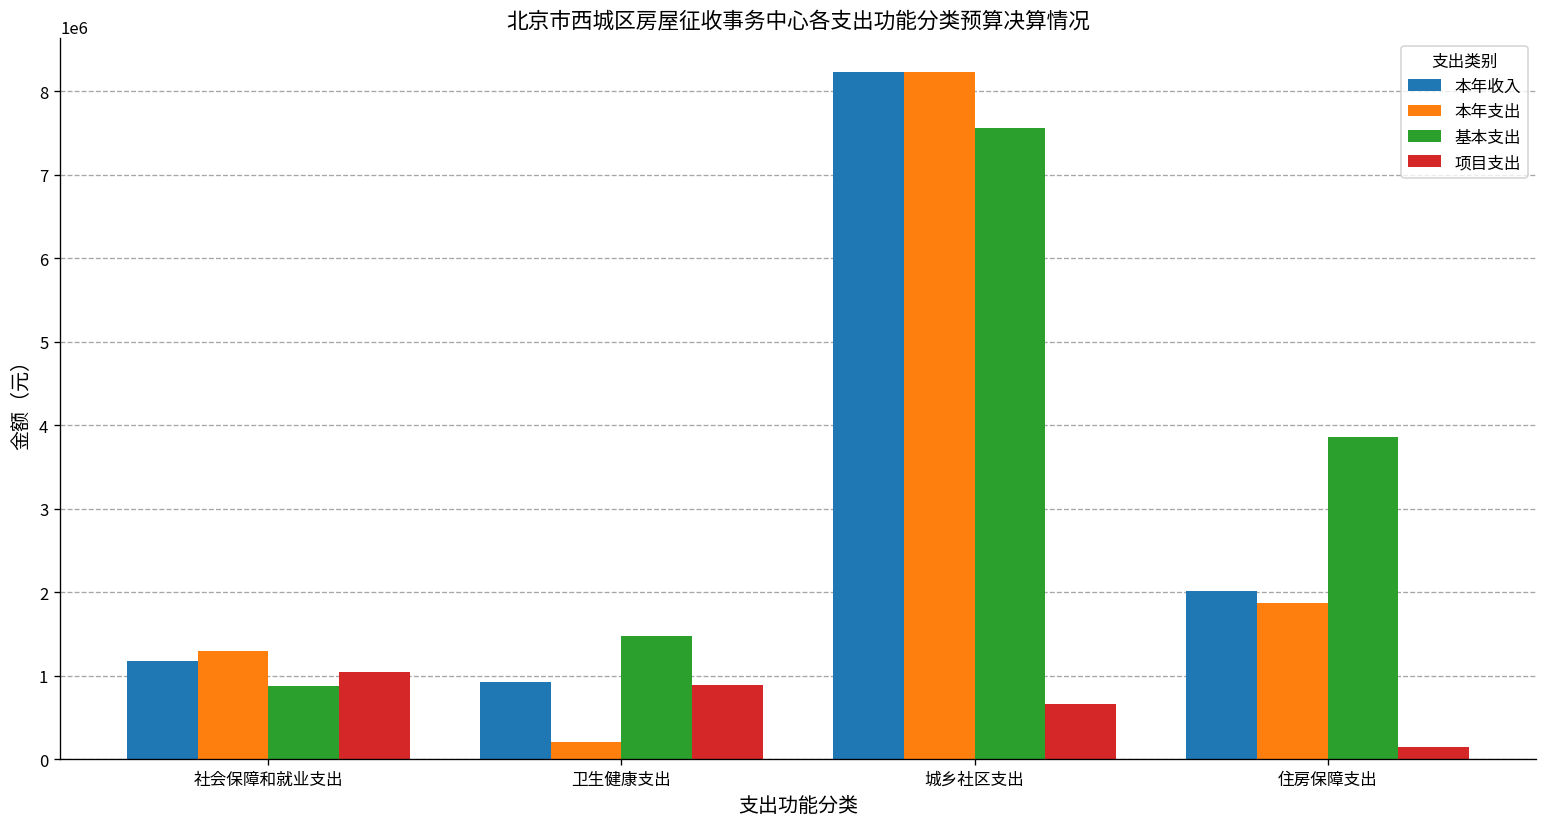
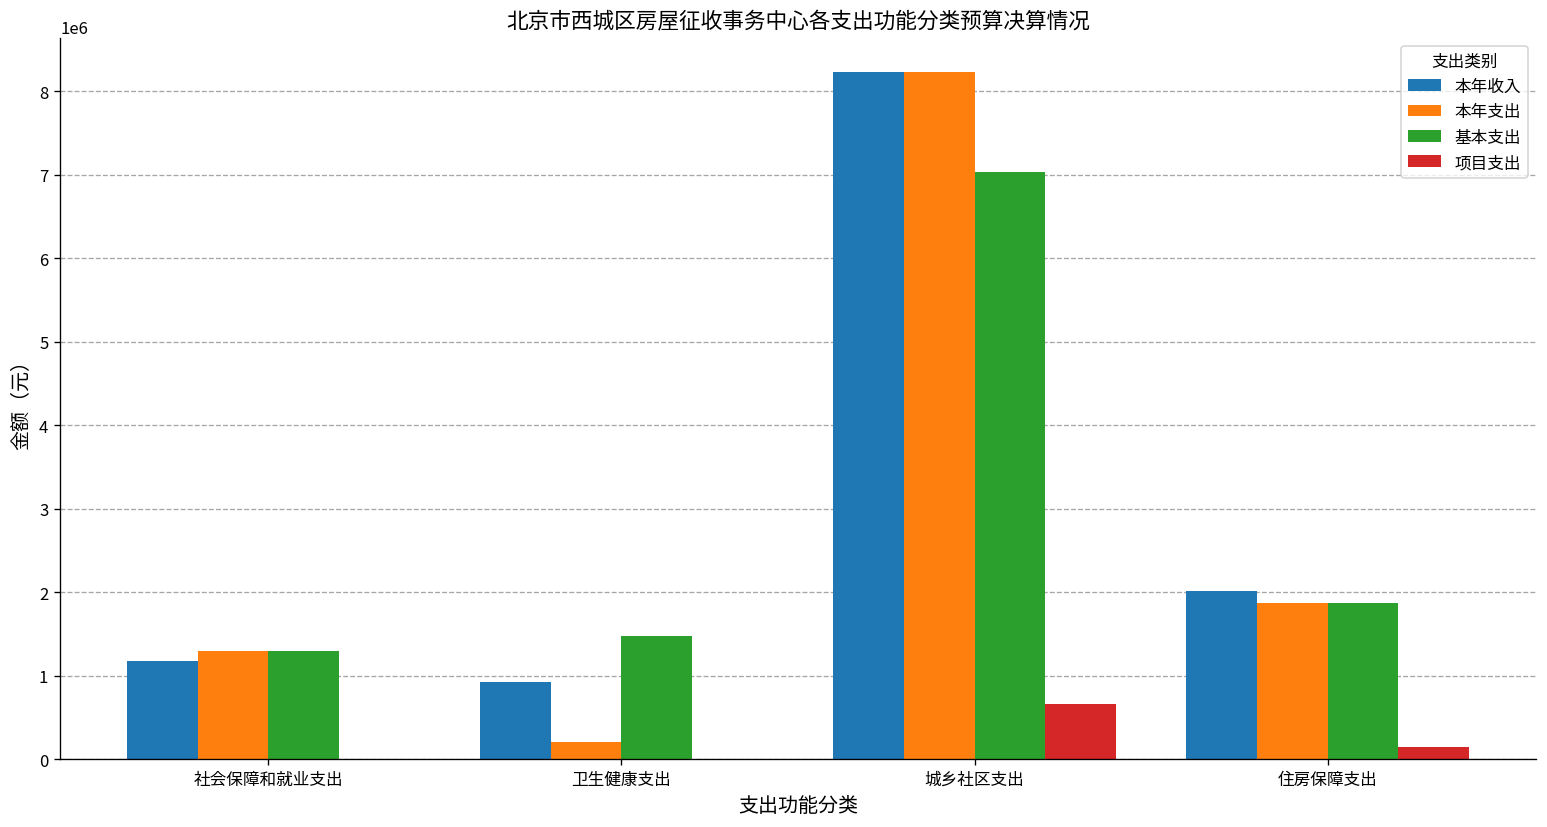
  {
    "本年收入": {
      "社会保障和就业支出": 1200000,
      "卫生健康支出": 900000,
      "城乡社区支出": 8200000,
      "住房保障支出": 2000000
    },
    "本年支出": {
      "社会保障和就业支出": 1300000,
      "卫生健康支出": 200000,
      "城乡社区支出": 8200000,
      "住房保障支出": 1900000
    },
    "基本支出": {
-     "社会保障和就业支出": 900000,
+     "社会保障和就业支出": 1300000,
      "卫生健康支出": 1500000,
-     "城乡社区支出": 7600000,
-     "住房保障支出": 3900000
+     "城乡社区支出": 7000000,
+     "住房保障支出": 1900000
    },
    "项目支出": {
-     "社会保障和就业支出": 1000000,
-     "卫生健康支出": 900000,
+     "社会保障和就业支出": 0,
+     "卫生健康支出": 0,
      "城乡社区支出": 700000,
      "住房保障支出": 200000
    }
  }
